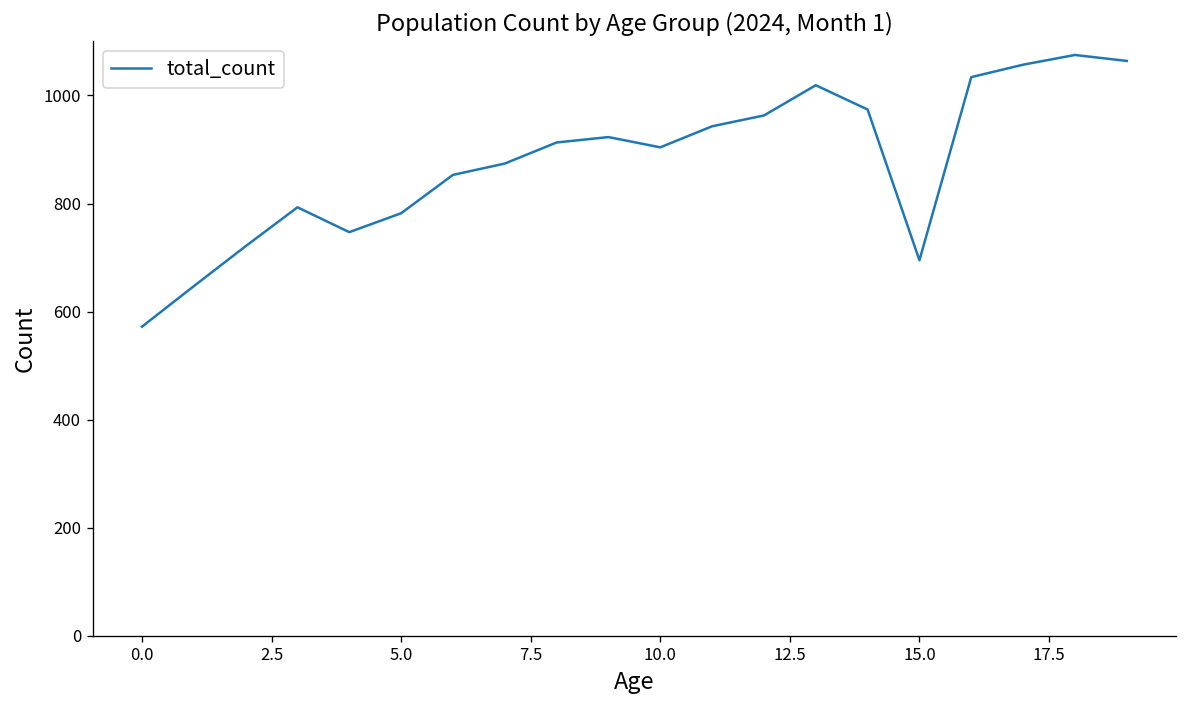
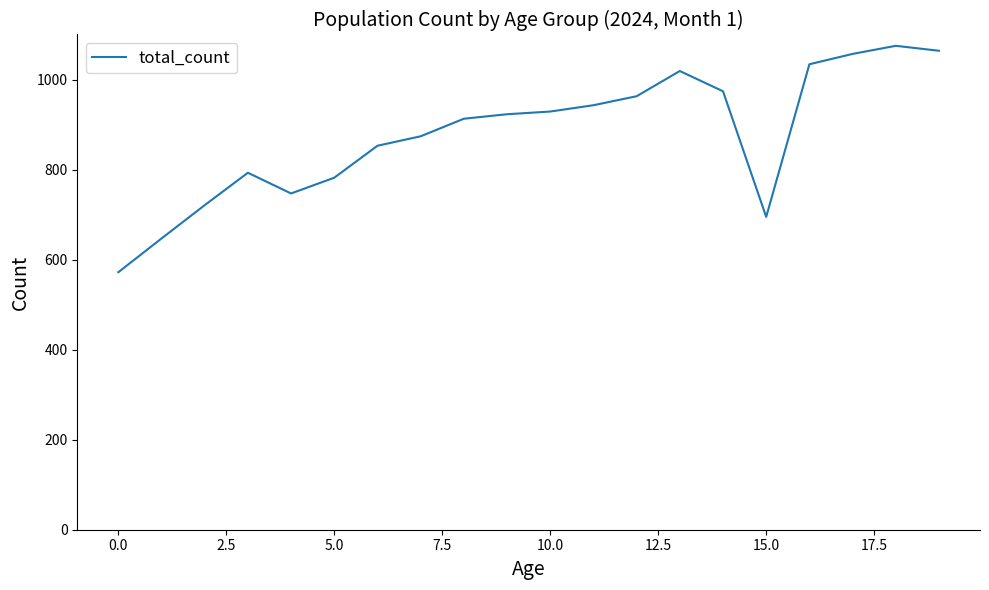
  {
    "0.0": 570,
    "5.0": 780,
-   "10.0": 900,
+   "10.0": 930,
    "15.0": 700
  }
